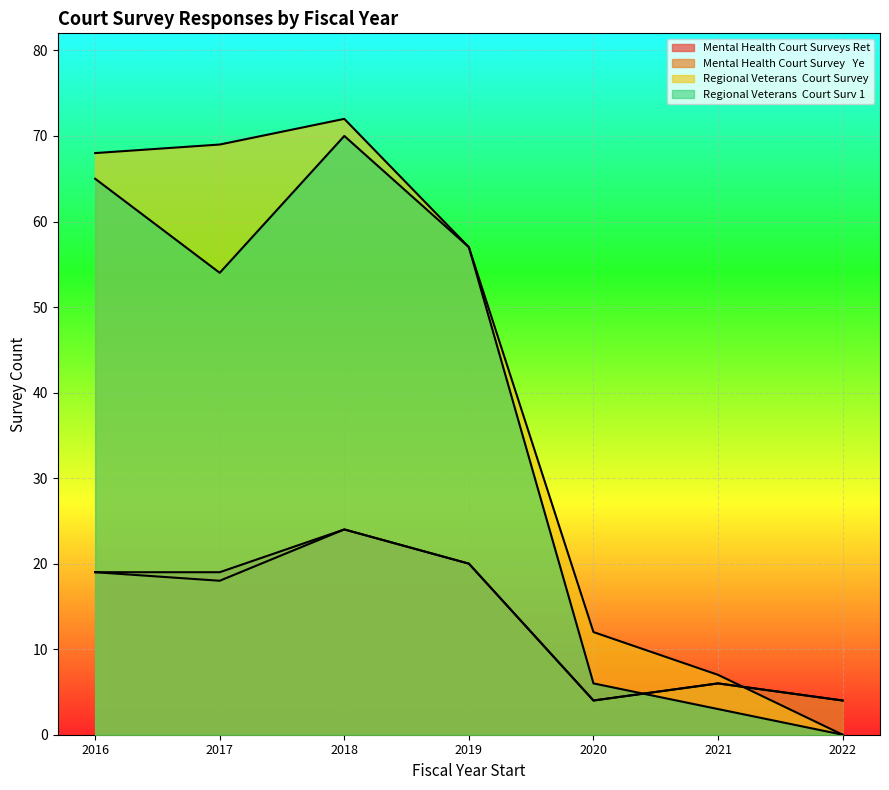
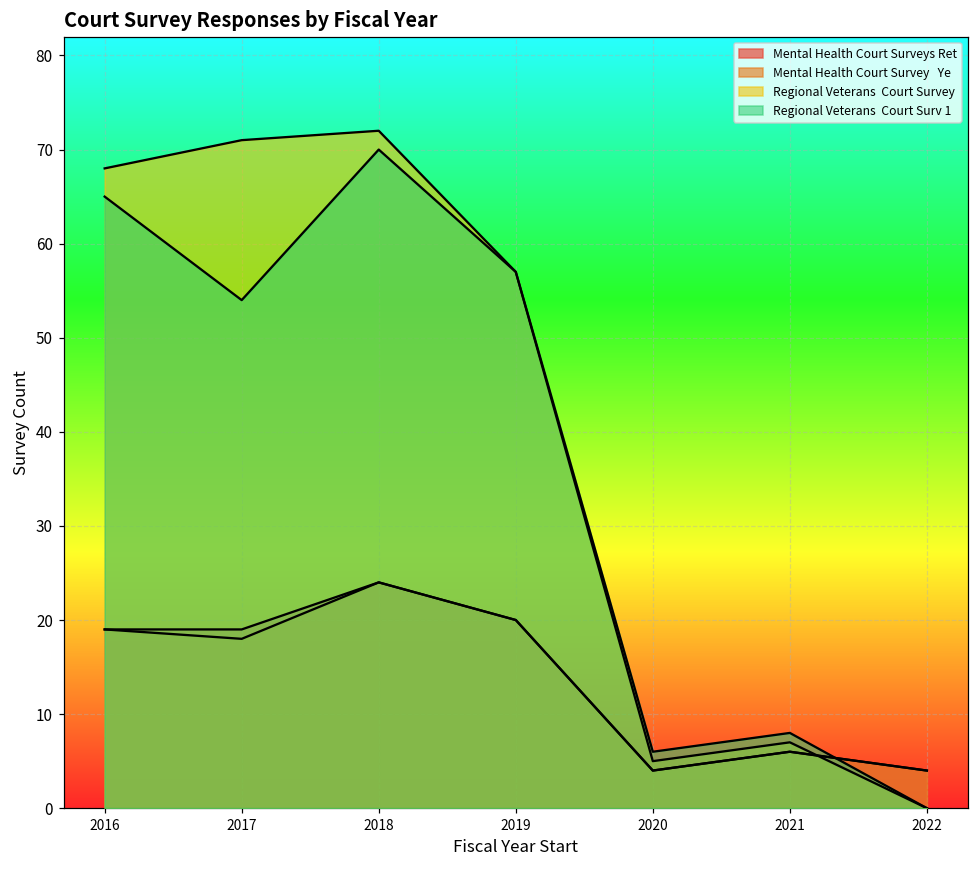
  {
    "Regional Veterans Court Survey": {
      "2016": 68,
-     "2017": 69,
+     "2017": 71,
      "2018": 72,
-     "2020": 12,
+     "2020": 5,
      "2021": 7
    },
    "Regional Veterans Court Surv 1": {
      "2016": 65,
      "2017": 54,
      "2018": 70,
      "2020": 6,
-     "2021": 3
+     "2021": 8
    }
  }
